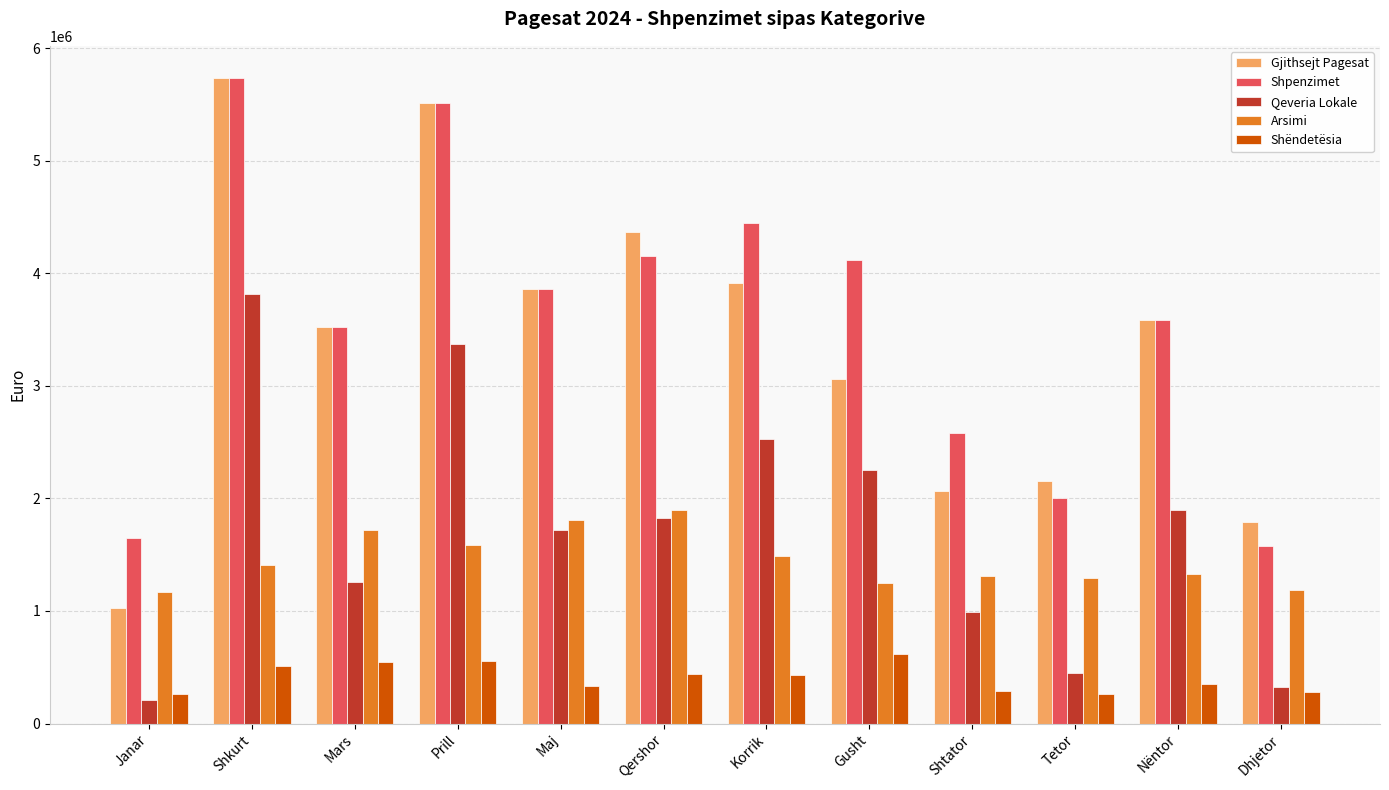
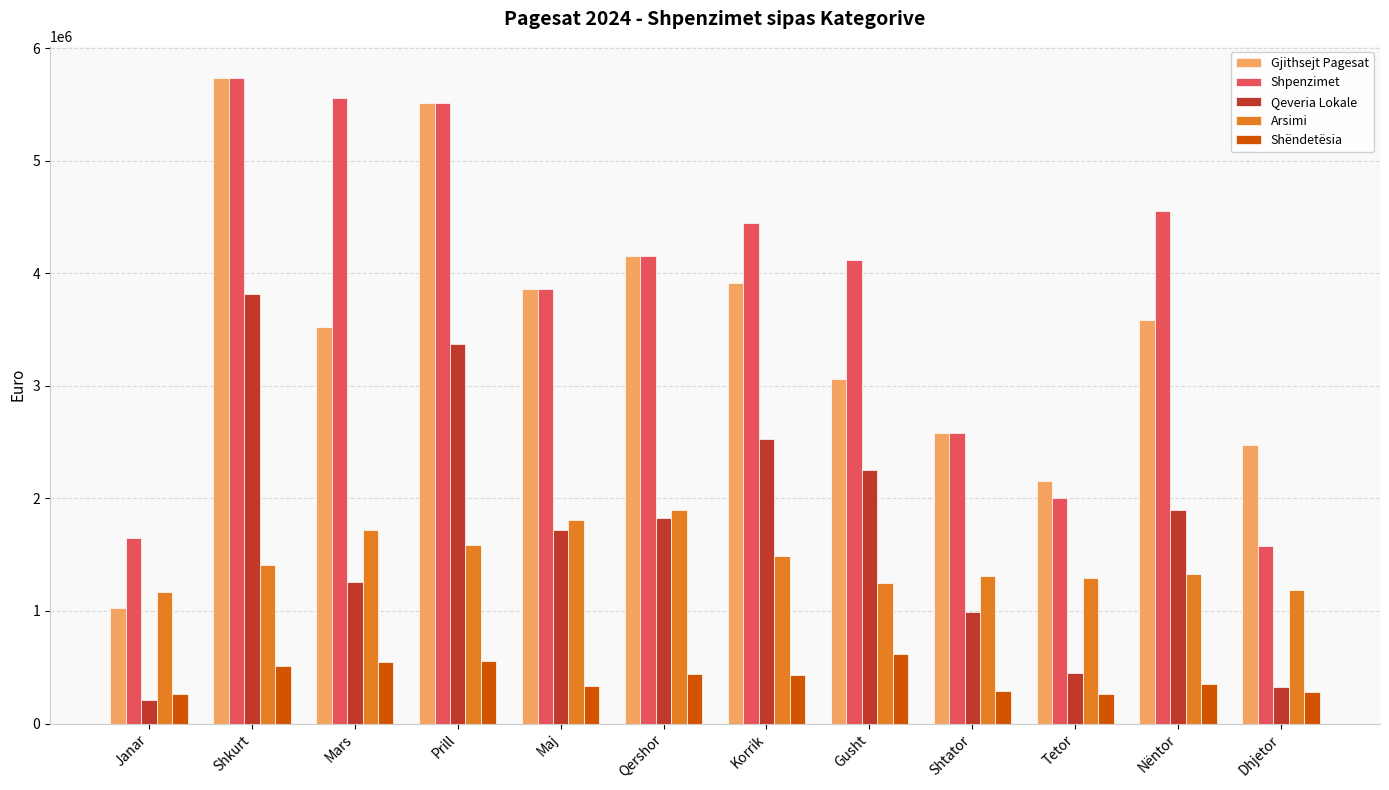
  {
    "Gjithsejt Pagesat": {
      "Janar": 1020000,
      "Shkurt": 5740000,
      "Mars": 3520000,
      "Prill": 5510000,
      "Maj": 3860000,
-     "Qershor": 4370000,
+     "Qershor": 4160000,
      "Korrik": 3910000,
      "Gusht": 3060000,
-     "Shtator": 2070000,
+     "Shtator": 2580000,
      "Tetor": 2150000,
      "Nëntor": 3580000,
-     "Dhjetor": 1790000
+     "Dhjetor": 2480000
    },
    "Shpenzimet": {
      "Janar": 1650000,
      "Shkurt": 5740000,
-     "Mars": 3520000,
+     "Mars": 5560000,
      "Prill": 5510000,
      "Maj": 3860000,
      "Qershor": 4160000,
      "Korrik": 4450000,
      "Gusht": 4120000,
      "Shtator": 2580000,
      "Tetor": 2000000,
-     "Nëntor": 3580000,
+     "Nëntor": 4560000,
      "Dhjetor": 1580000
    }
  }
